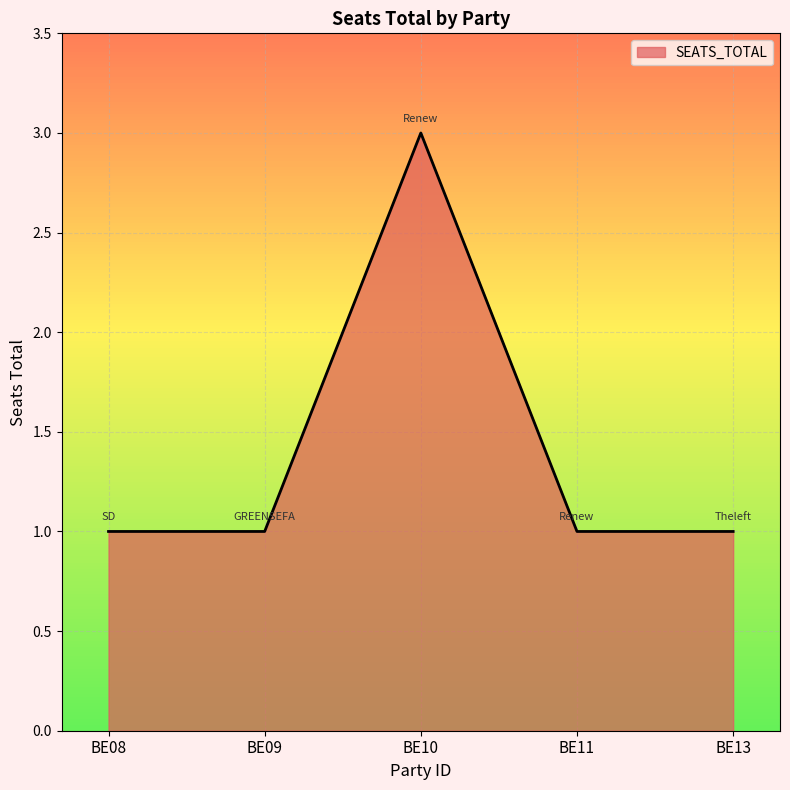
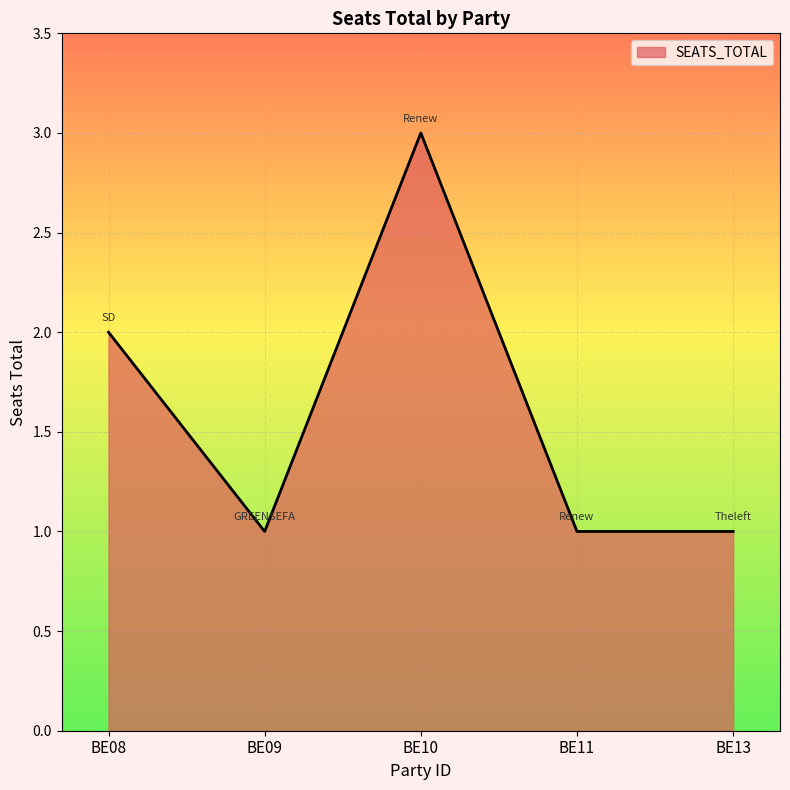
  {
-   "BE08": 1,
+   "BE08": 2,
    "BE09": 1,
    "BE10": 3,
    "BE11": 1,
    "BE13": 1
  }
